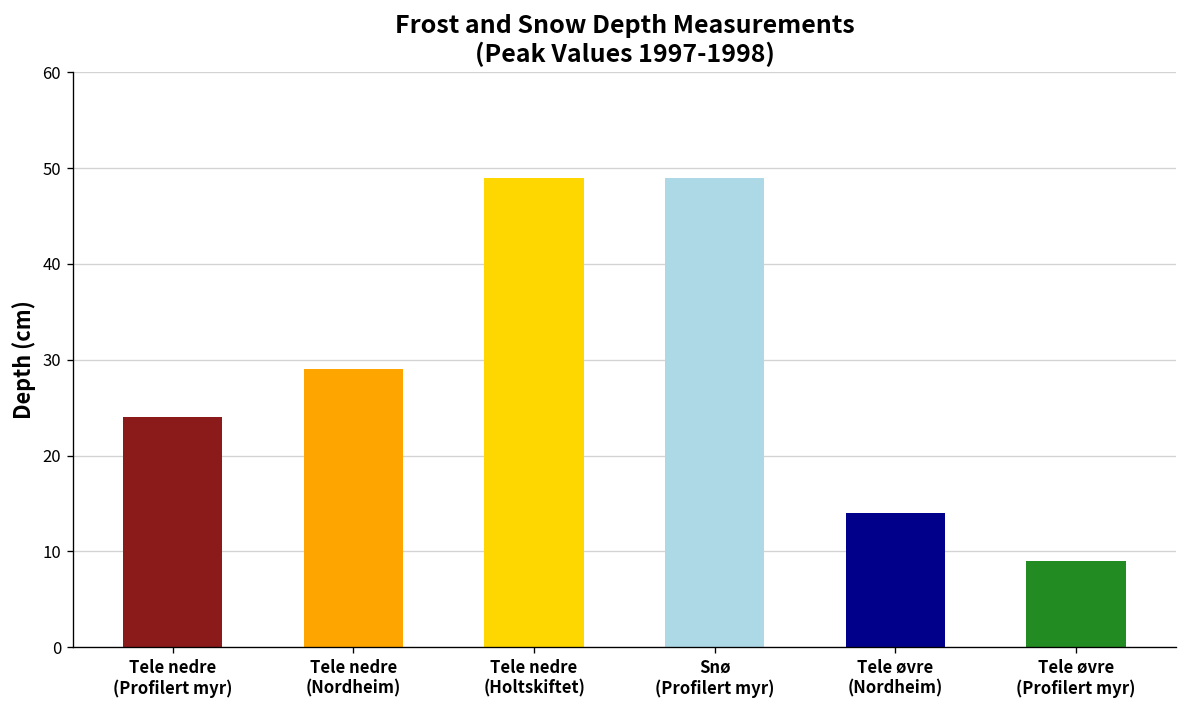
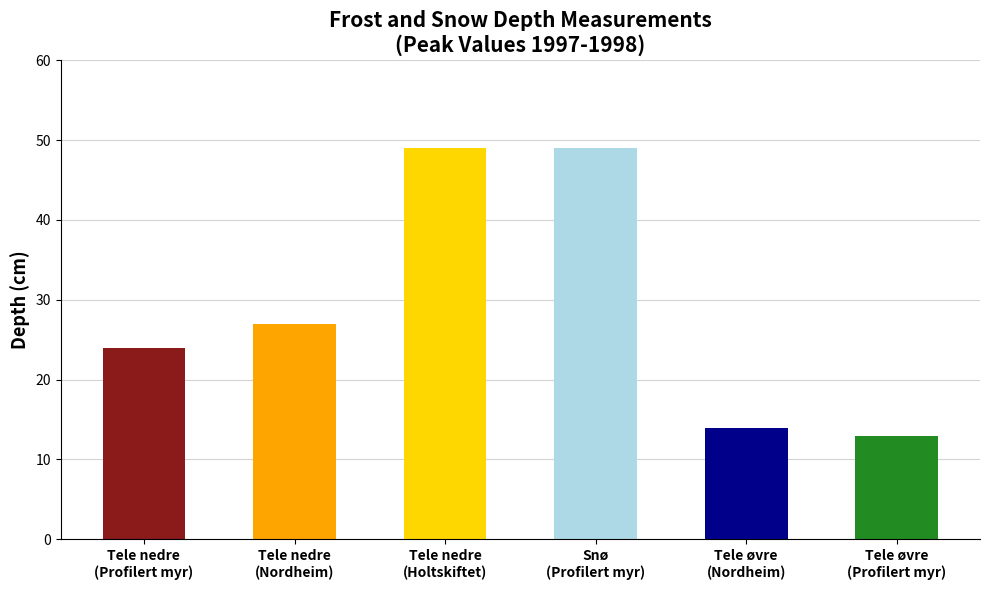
  {
    "Tele nedre (Profilert myr)": 24,
-   "Tele nedre (Nordheim)": 29,
+   "Tele nedre (Nordheim)": 27,
    "Tele nedre (Holtskiftet)": 49,
    "Snø (Profilert myr)": 49,
    "Tele øvre (Nordheim)": 14,
-   "Tele øvre (Profilert myr)": 9
+   "Tele øvre (Profilert myr)": 13
  }
